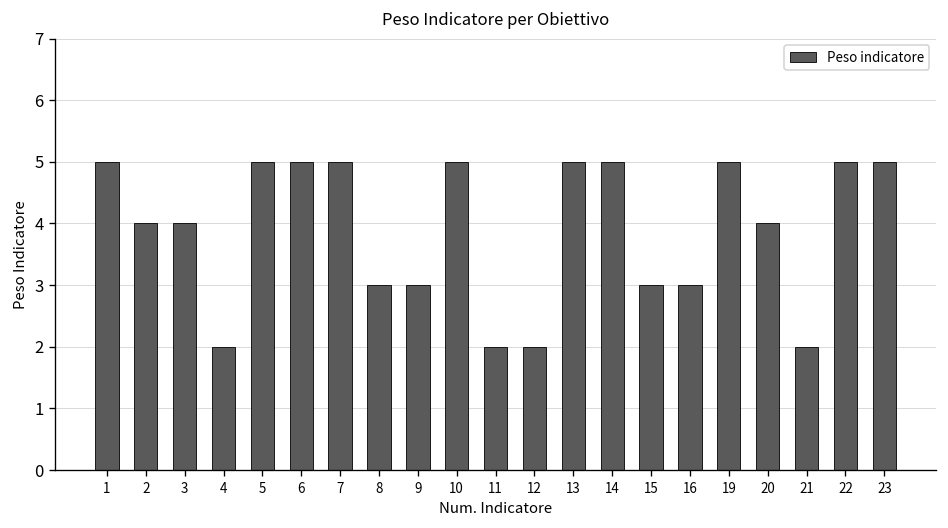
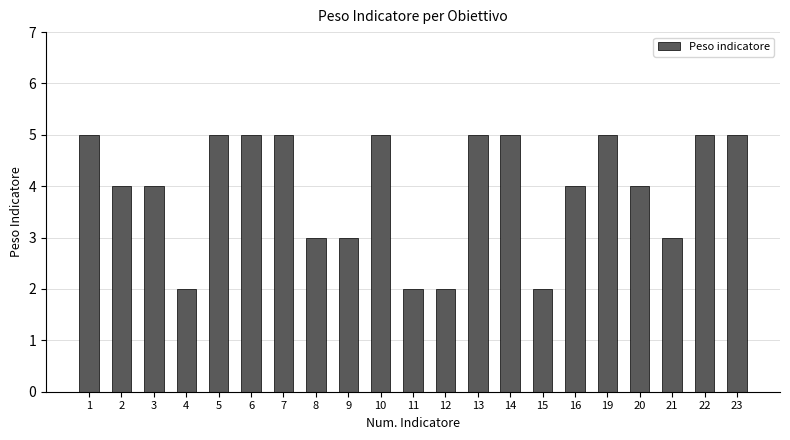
  {
    "1": 5,
    "2": 4,
    "3": 4,
    "4": 2,
    "5": 5,
    "6": 5,
    "7": 5,
    "8": 3,
    "9": 3,
    "10": 5,
    "11": 2,
    "12": 2,
    "13": 5,
    "14": 5,
-   "15": 3,
-   "16": 3,
+   "15": 2,
+   "16": 4,
    "19": 5,
    "20": 4,
-   "21": 2,
+   "21": 3,
    "22": 5,
    "23": 5
  }
